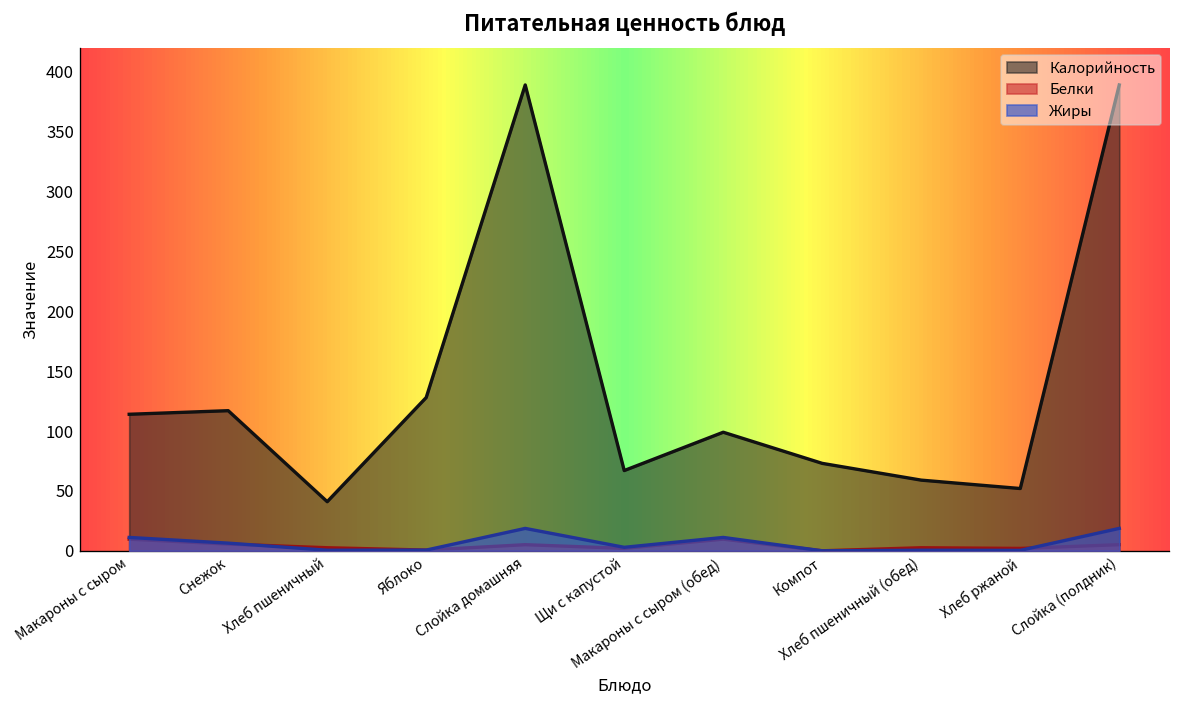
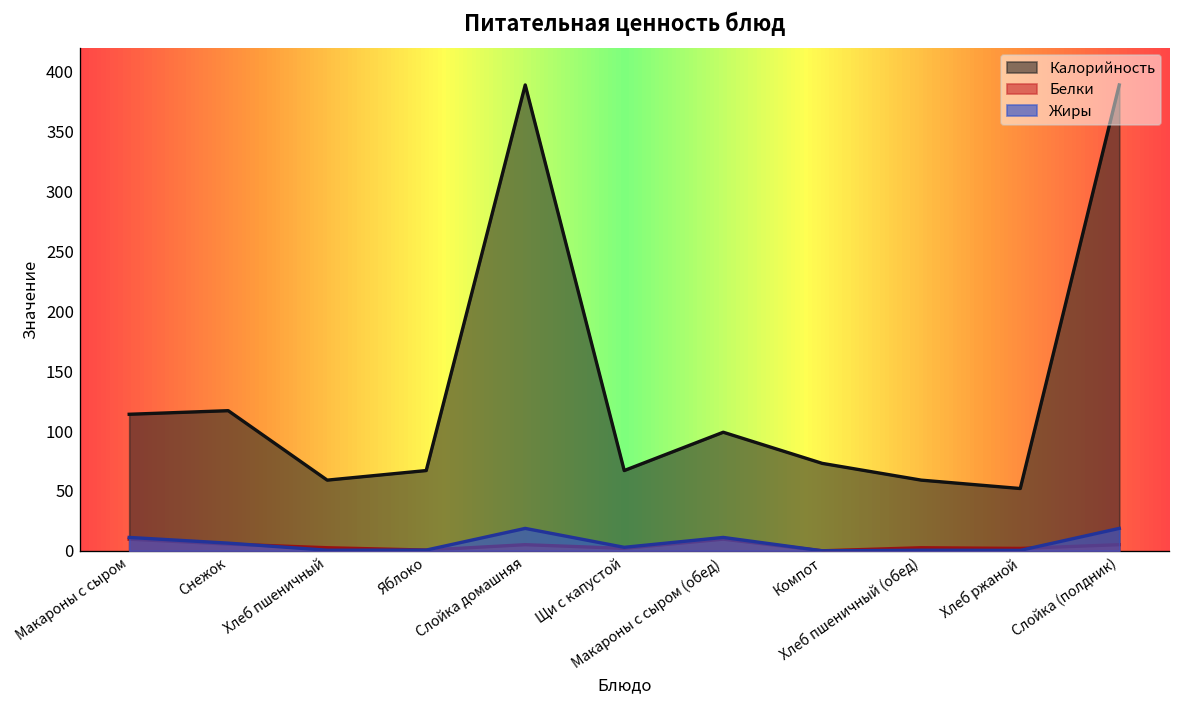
  {
    "Калорийность": {
      "Макароны с сыром": 110,
      "Снежок": 120,
-     "Хлеб пшеничный": 40,
-     "Яблоко": 130,
+     "Хлеб пшеничный": 60,
+     "Яблоко": 70,
      "Слойка домашняя": 390,
      "Щи с капустой": 70,
      "Макароны с сыром (обед)": 100,
      "Компот": 70,
      "Хлеб пшеничный (обед)": 60,
      "Хлеб ржаной": 50
    },
    "Белки": {
      "Слойка домашняя": 10,
      "Слойка (полдник)": 10
    },
    "Жиры": {
      "Слойка домашняя": 20,
      "Слойка (полдник)": 20
    }
  }
